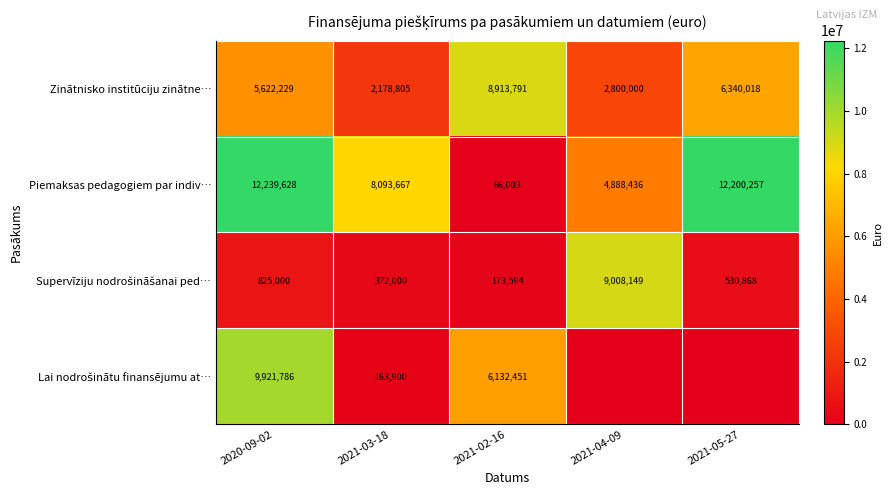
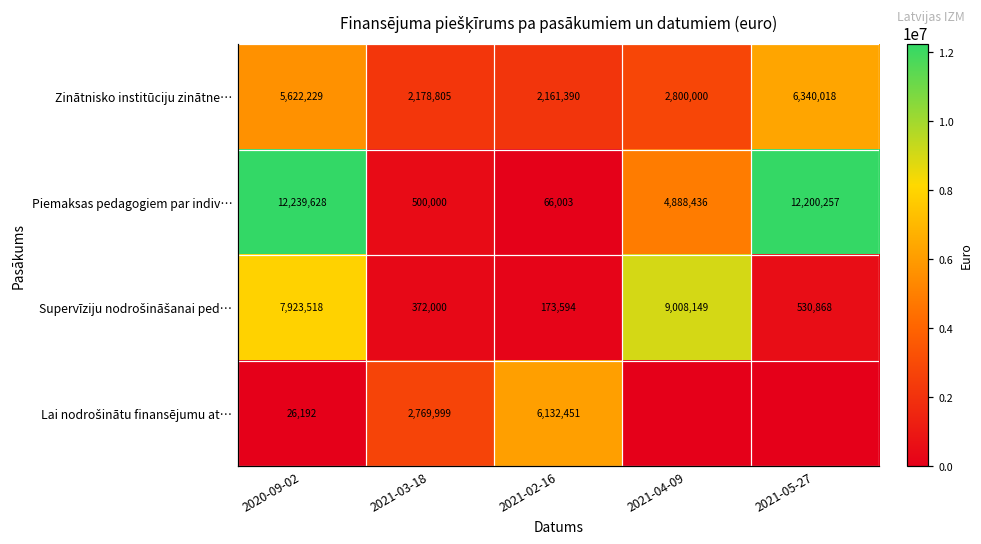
  {
    "Zinātnisko institūciju zinātne…": {
      "2020-09-02": "5,622,229",
      "2021-03-18": "2,178,805",
-     "2021-02-16": "8,913,791",
+     "2021-02-16": "2,161,390",
      "2021-04-09": "2,800,000",
      "2021-05-27": "6,340,018"
    },
    "Piemaksas pedagogiem par indiv…": {
      "2020-09-02": "12,239,628",
-     "2021-03-18": "8,093,667",
+     "2021-03-18": "500,000",
      "2021-02-16": "66,003",
      "2021-04-09": "4,888,436",
      "2021-05-27": "12,200,257"
    },
    "Supervīziju nodrošināšanai ped…": {
-     "2020-09-02": "825,000",
+     "2020-09-02": "7,923,518",
      "2021-03-18": "372,000",
      "2021-02-16": "173,594",
      "2021-04-09": "9,008,149",
      "2021-05-27": "530,868"
    },
    "Lai nodrošinātu finansējumu at…": {
-     "2020-09-02": "9,921,786",
-     "2021-03-18": "163,900",
+     "2020-09-02": "26,192",
+     "2021-03-18": "2,769,999",
      "2021-02-16": "6,132,451"
    }
  }
